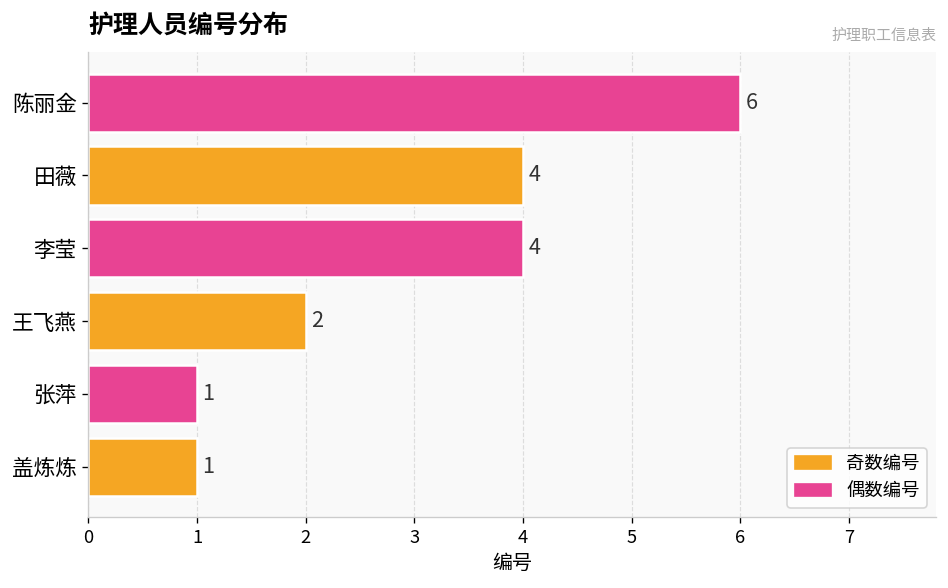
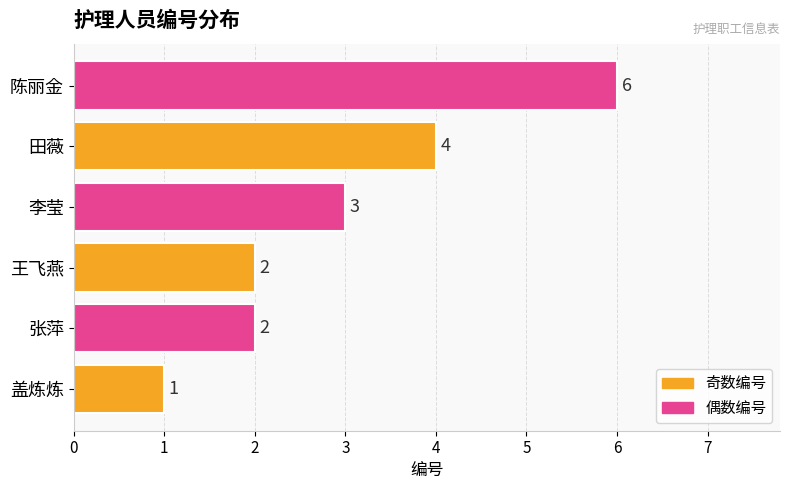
  {
    "陈丽金": 6,
    "田薇": 4,
-   "李莹": 4,
+   "李莹": 3,
    "王飞燕": 2,
-   "张萍": 1,
+   "张萍": 2,
    "盖炼炼": 1
  }
